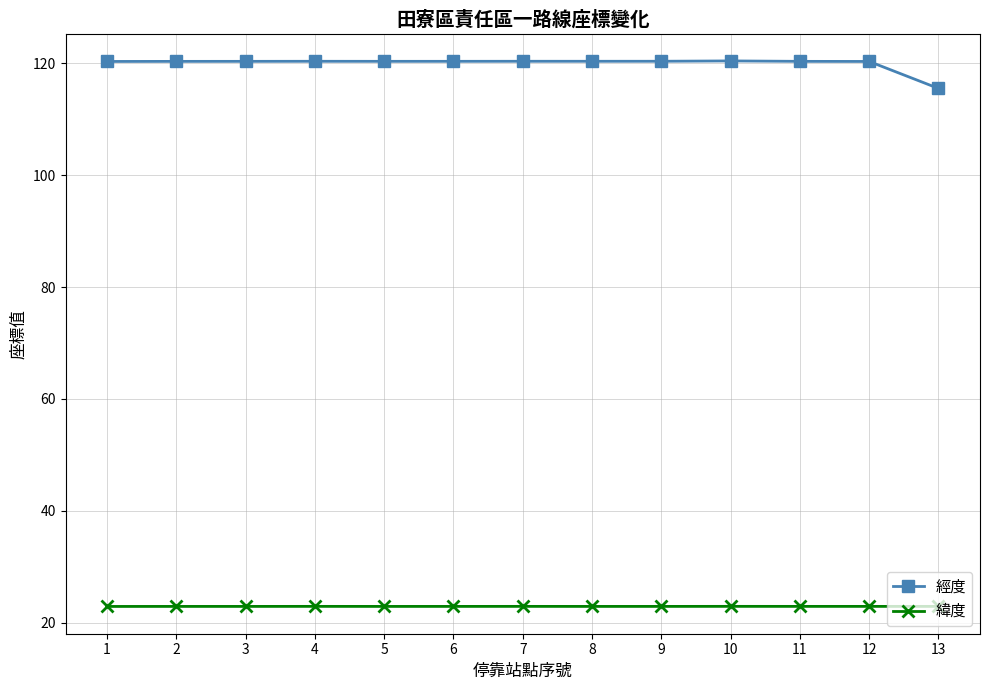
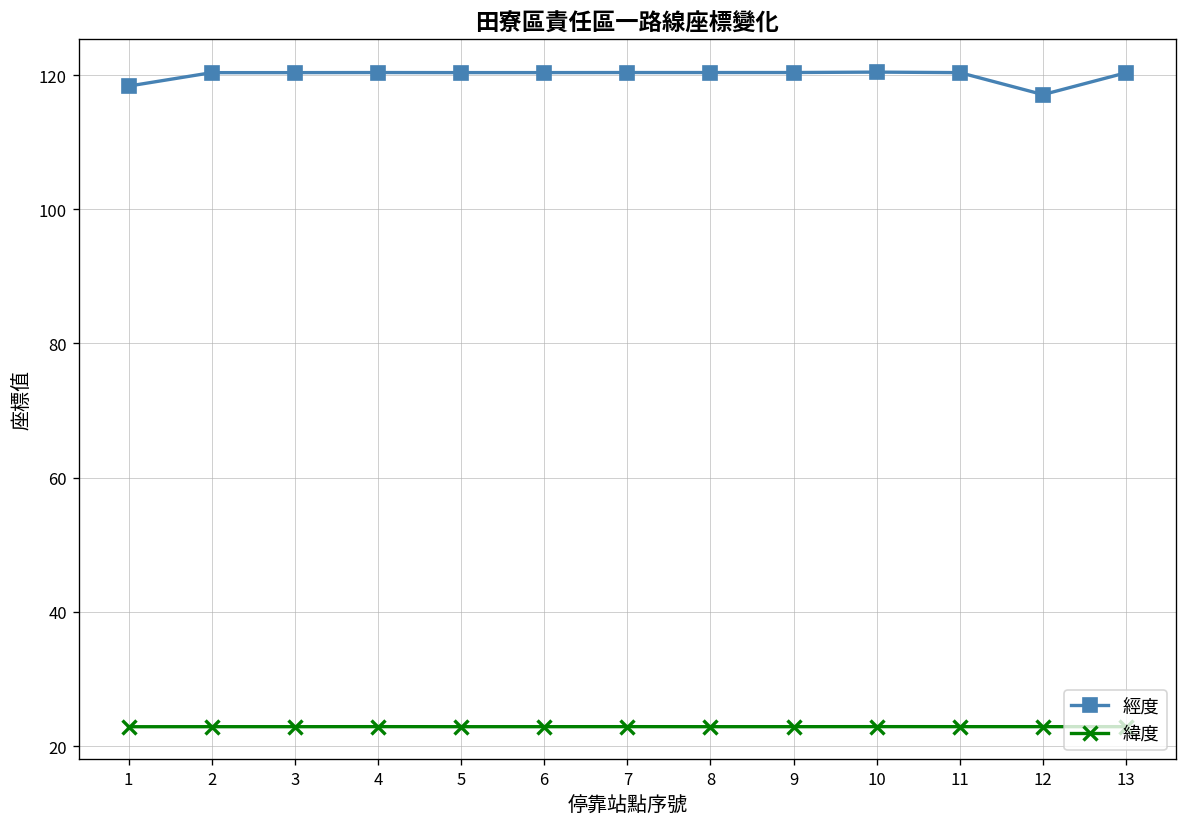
  {
    "經度": {
-     "1": 120,
+     "1": 118,
      "2": 120,
      "3": 120,
      "4": 120,
      "5": 120,
      "6": 120,
      "7": 120,
      "8": 120,
      "9": 120,
      "10": 120,
      "11": 120,
-     "12": 120,
-     "13": 116
+     "12": 117,
+     "13": 120
    },
    "緯度": {
      "1": 23,
      "2": 23,
      "3": 23,
      "4": 23,
      "5": 23,
      "6": 23,
      "7": 23,
      "8": 23,
      "9": 23,
      "10": 23,
      "11": 23,
      "12": 23
    }
  }
